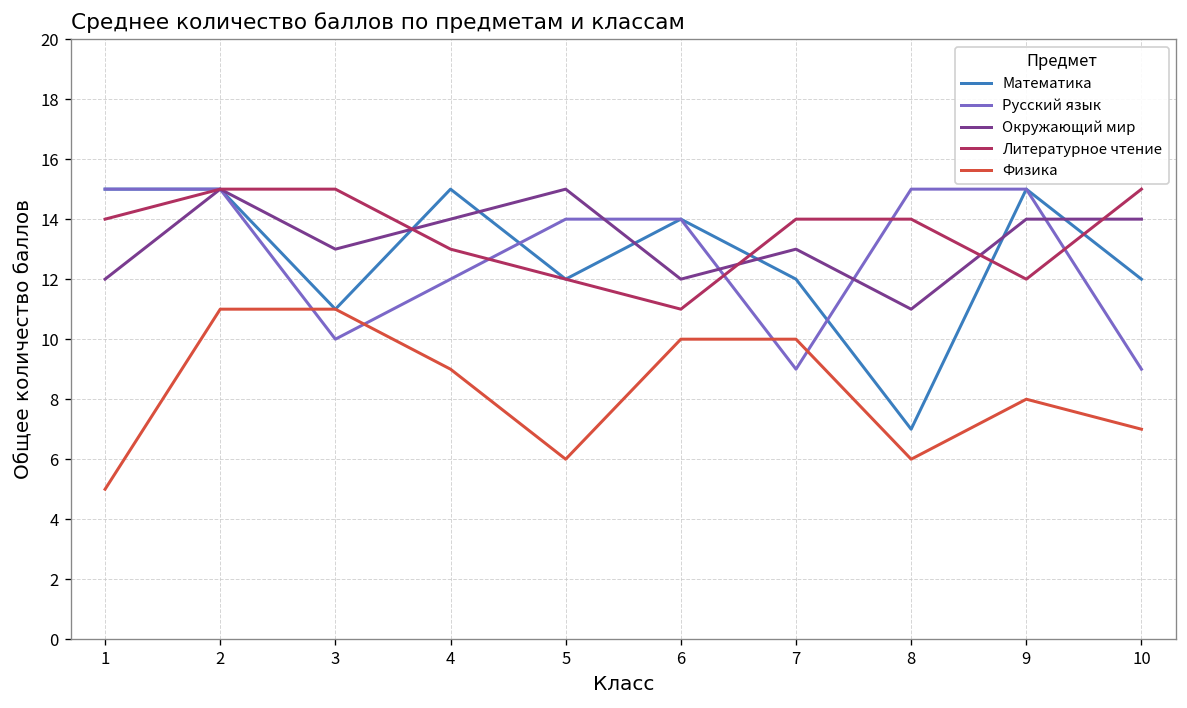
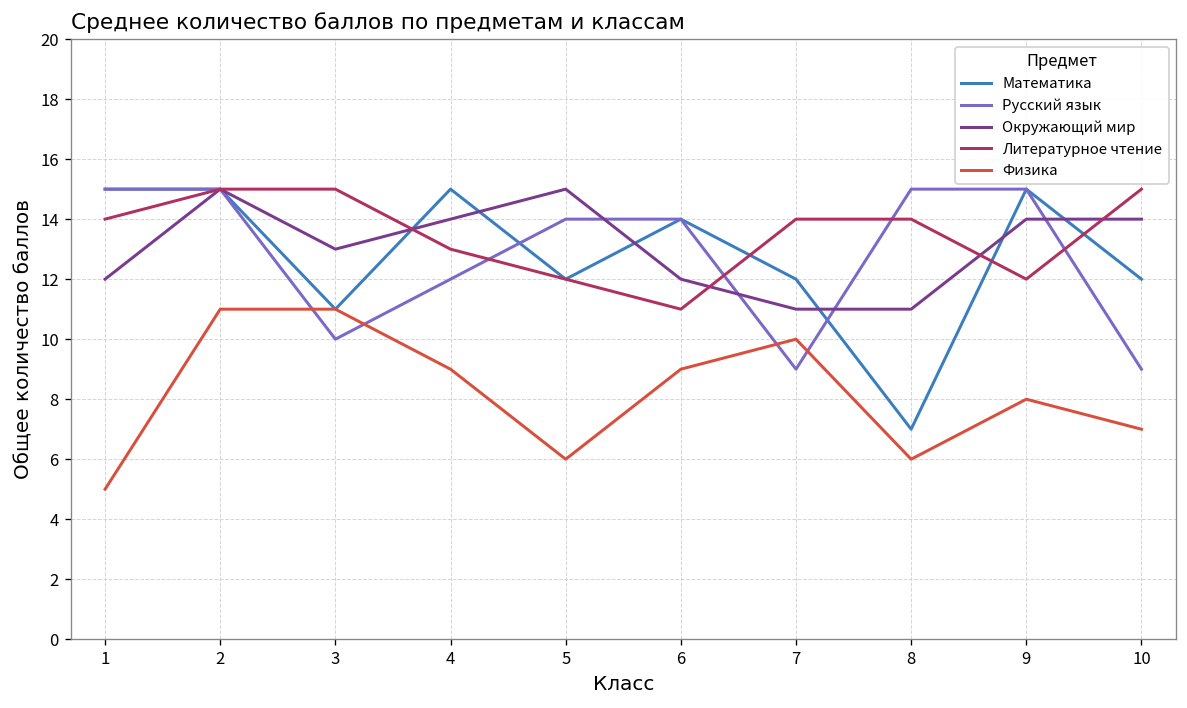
  {
    "Математика": {
      "4": 15,
      "7": 12,
      "8": 7,
      "10": 12
    },
    "Русский язык": {
      "3": 10,
      "4": 12,
      "5": 14,
      "7": 9,
      "8": 15,
      "10": 9
    },
    "Окружающий мир": {
      "1": 12,
      "3": 13,
      "4": 14,
      "5": 15,
      "6": 12,
-     "7": 13,
+     "7": 11,
      "8": 11,
      "9": 14,
      "10": 14
    },
    "Литературное чтение": {
      "1": 14,
      "3": 15,
      "4": 13,
      "6": 11,
      "7": 14,
      "8": 14,
      "9": 12
    },
    "Физика": {
      "1": 5,
      "2": 11,
      "4": 9,
      "5": 6,
-     "6": 10,
+     "6": 9,
      "7": 10,
      "8": 6,
      "9": 8,
      "10": 7
    }
  }
